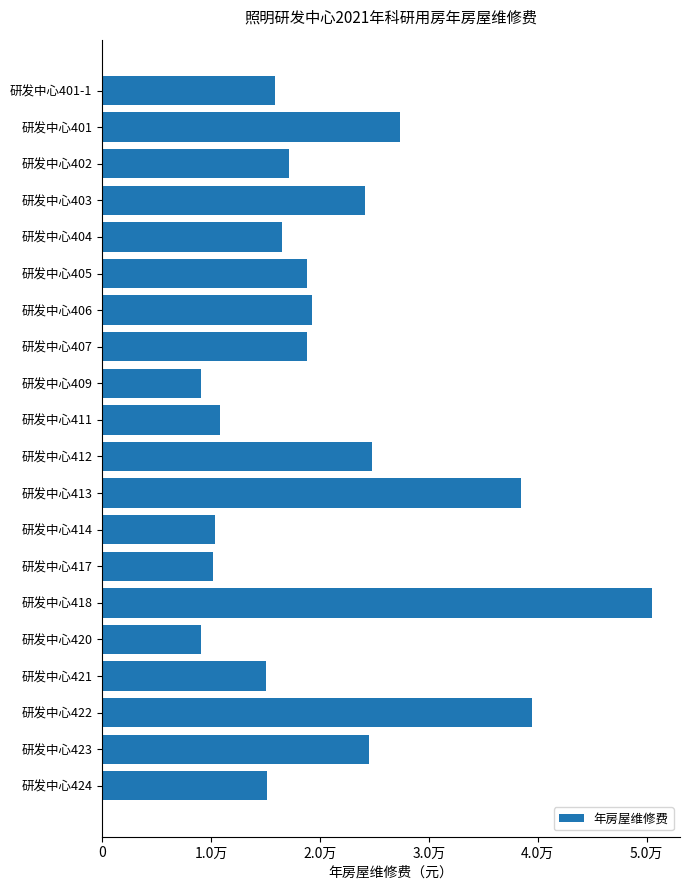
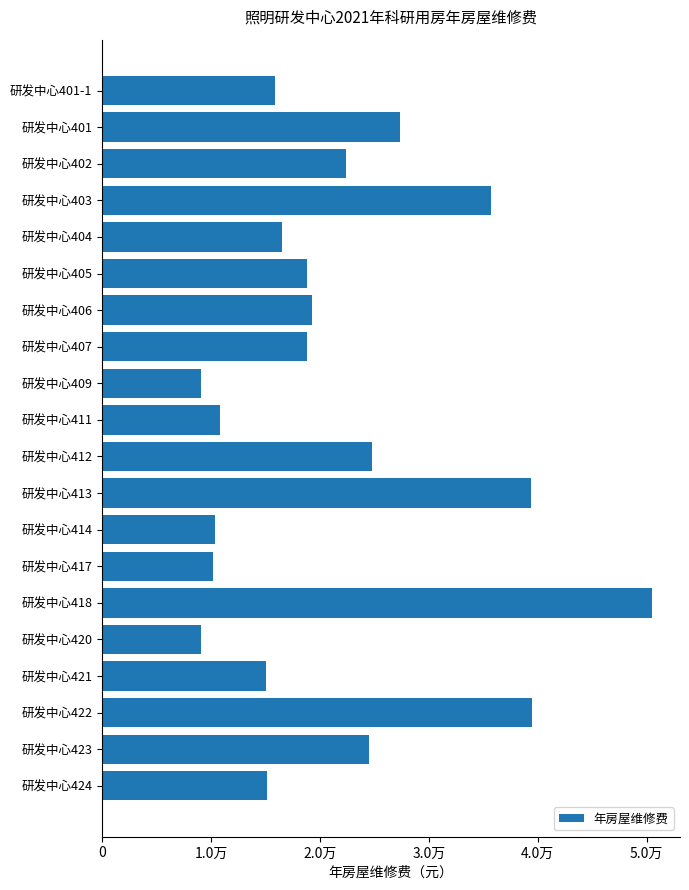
  {
    "研发中心401-1": "1.58万",
    "研发中心401": "2.74万",
-   "研发中心402": "1.72万",
-   "研发中心403": "2.41万",
+   "研发中心402": "2.24万",
+   "研发中心403": "3.57万",
    "研发中心404": "1.65万",
    "研发中心405": "1.88万",
    "研发中心406": "1.93万",
    "研发中心407": "1.88万",
    "研发中心409": "0.91万",
    "研发中心411": "1.09万",
    "研发中心412": "2.48万",
-   "研发中心413": "3.84万",
+   "研发中心413": "3.94万",
    "研发中心414": "1.04万",
    "研发中心417": "1.02万",
    "研发中心418": "5.05万",
    "研发中心420": "0.91万",
    "研发中心421": "1.50万",
    "研发中心422": "3.95万",
    "研发中心423": "2.45万",
    "研发中心424": "1.51万"
  }
